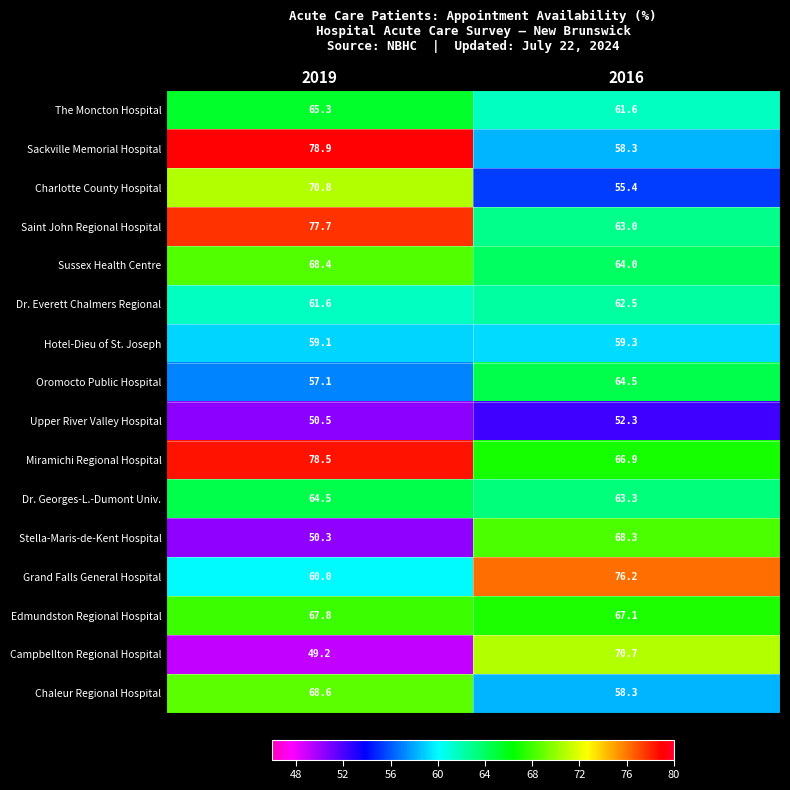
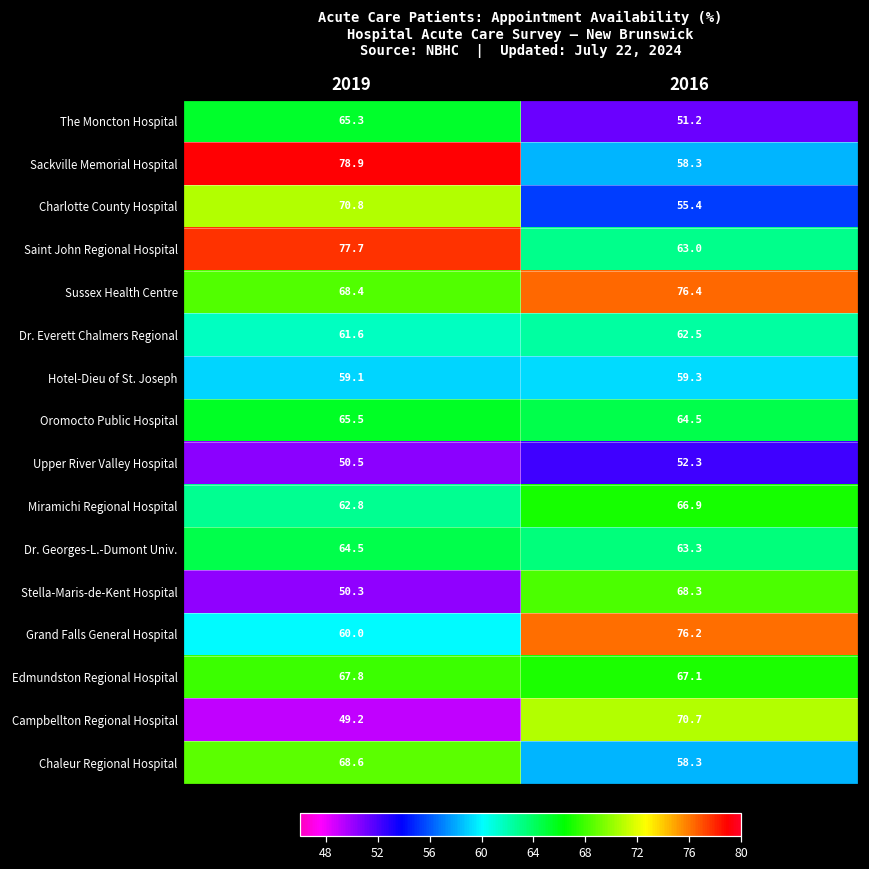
  {
    "The Moncton Hospital": {
      "2019": 65.3,
-     "2016": 61.6
+     "2016": 51.2
    },
    "Sackville Memorial Hospital": {
      "2019": 78.9,
      "2016": 58.3
    },
    "Charlotte County Hospital": {
      "2019": 70.8,
      "2016": 55.4
    },
    "Saint John Regional Hospital": {
      "2019": 77.7,
      "2016": 63.0
    },
    "Sussex Health Centre": {
      "2019": 68.4,
-     "2016": 64.0
+     "2016": 76.4
    },
    "Dr. Everett Chalmers Regional": {
      "2019": 61.6,
      "2016": 62.5
    },
    "Hotel-Dieu of St. Joseph": {
      "2019": 59.1,
      "2016": 59.3
    },
    "Oromocto Public Hospital": {
-     "2019": 57.1,
+     "2019": 65.5,
      "2016": 64.5
    },
    "Upper River Valley Hospital": {
      "2019": 50.5,
      "2016": 52.3
    },
    "Miramichi Regional Hospital": {
-     "2019": 78.5,
+     "2019": 62.8,
      "2016": 66.9
    },
    "Dr. Georges-L.-Dumont Univ.": {
      "2019": 64.5,
      "2016": 63.3
    },
    "Stella-Maris-de-Kent Hospital": {
      "2019": 50.3,
      "2016": 68.3
    },
    "Grand Falls General Hospital": {
      "2019": 60.0,
      "2016": 76.2
    },
    "Edmundston Regional Hospital": {
      "2019": 67.8,
      "2016": 67.1
    },
    "Campbellton Regional Hospital": {
      "2019": 49.2,
      "2016": 70.7
    },
    "Chaleur Regional Hospital": {
      "2019": 68.6,
      "2016": 58.3
    }
  }
